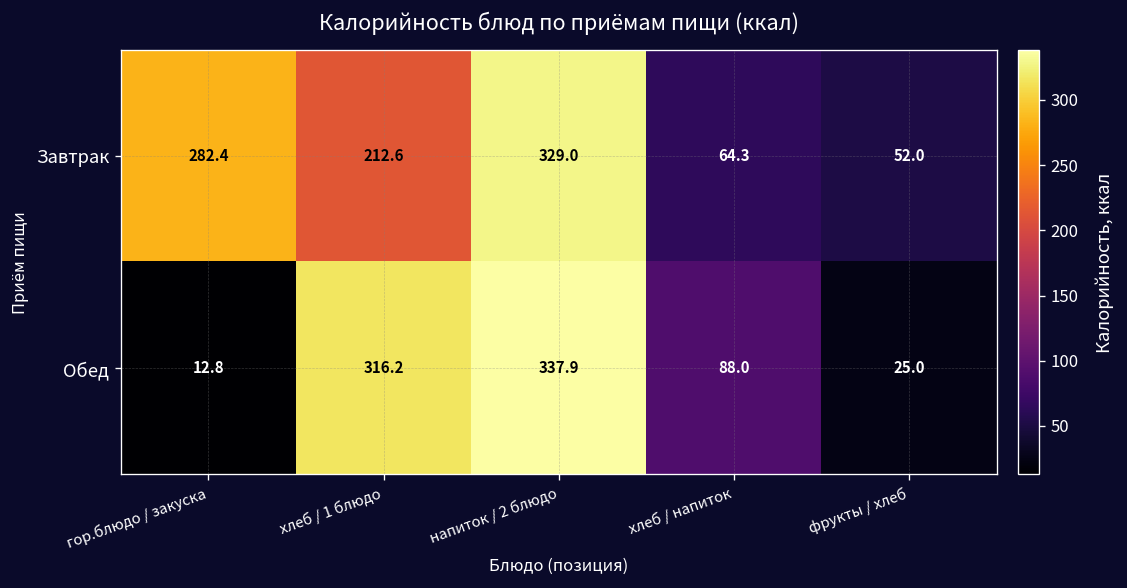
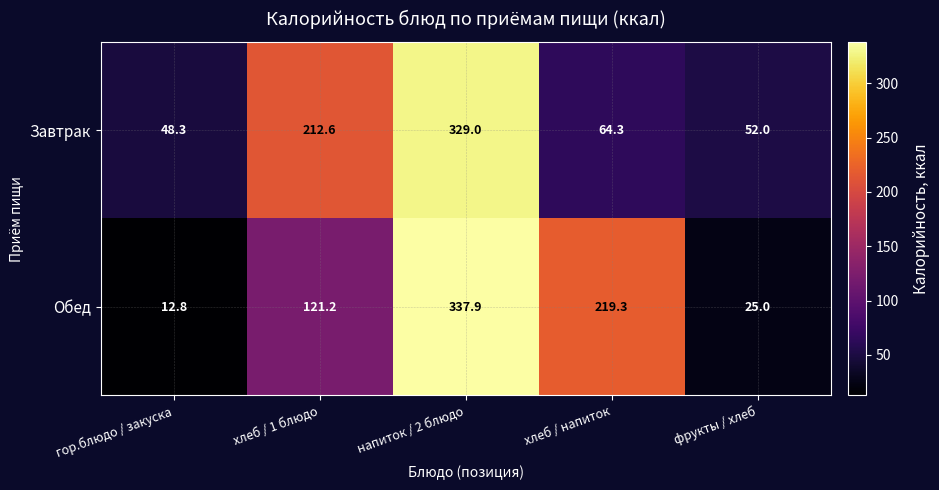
  {
    "Завтрак": {
-     "гор.блюдо / закуска": 282.4,
+     "гор.блюдо / закуска": 48.3,
      "хлеб / 1 блюдо": 212.6,
      "напиток / 2 блюдо": 329.0,
      "хлеб / напиток": 64.3,
      "фрукты / хлеб": 52.0
    },
    "Обед": {
      "гор.блюдо / закуска": 12.8,
-     "хлеб / 1 блюдо": 316.2,
+     "хлеб / 1 блюдо": 121.2,
      "напиток / 2 блюдо": 337.9,
-     "хлеб / напиток": 88.0,
+     "хлеб / напиток": 219.3,
      "фрукты / хлеб": 25.0
    }
  }
